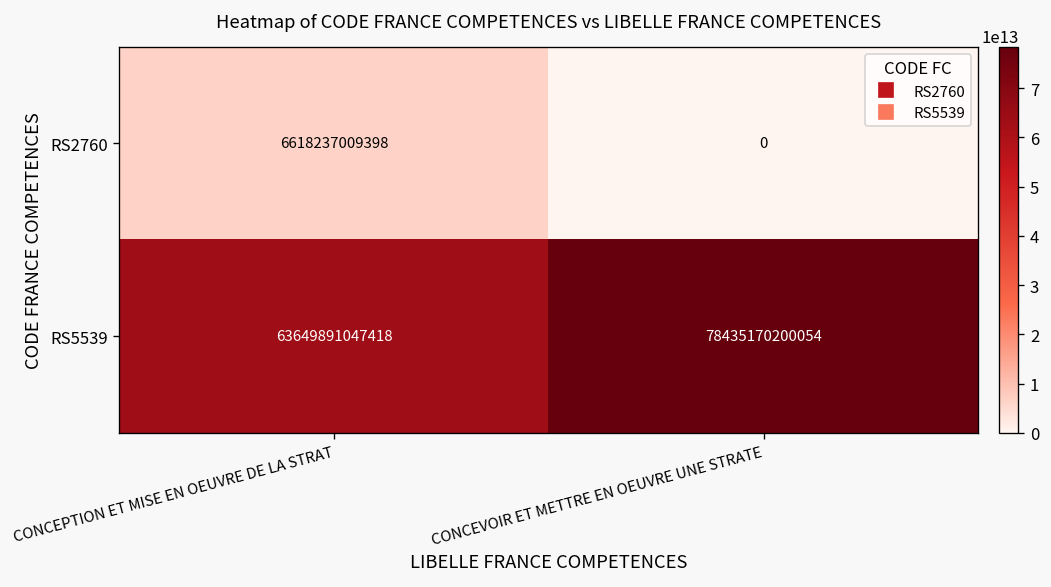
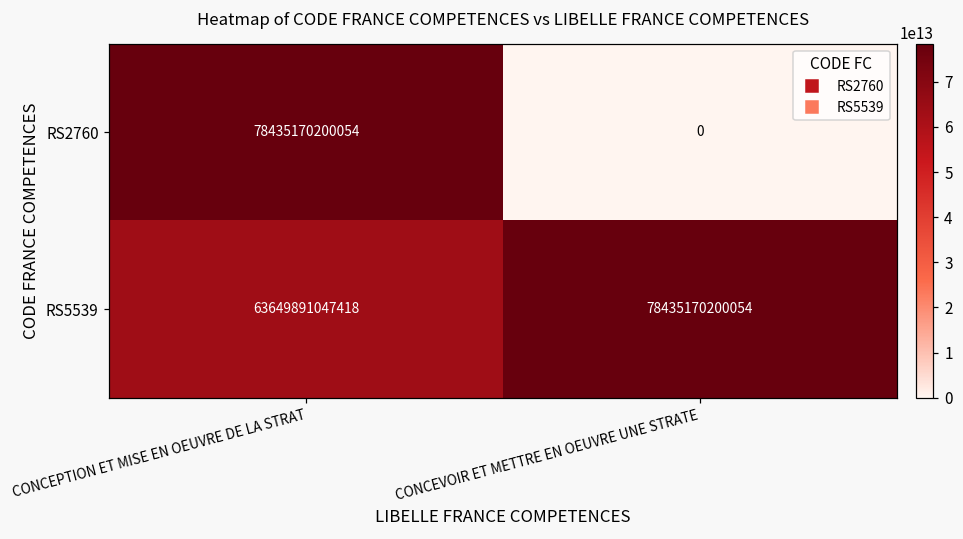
  {
    "RS2760": {
-     "CONCEPTION ET MISE EN OEUVRE DE LA STRAT": 6618237009398,
+     "CONCEPTION ET MISE EN OEUVRE DE LA STRAT": 78435170200054,
      "CONCEVOIR ET METTRE EN OEUVRE UNE STRATE": 0
    },
    "RS5539": {
      "CONCEPTION ET MISE EN OEUVRE DE LA STRAT": 63649891047418,
      "CONCEVOIR ET METTRE EN OEUVRE UNE STRATE": 78435170200054
    }
  }
